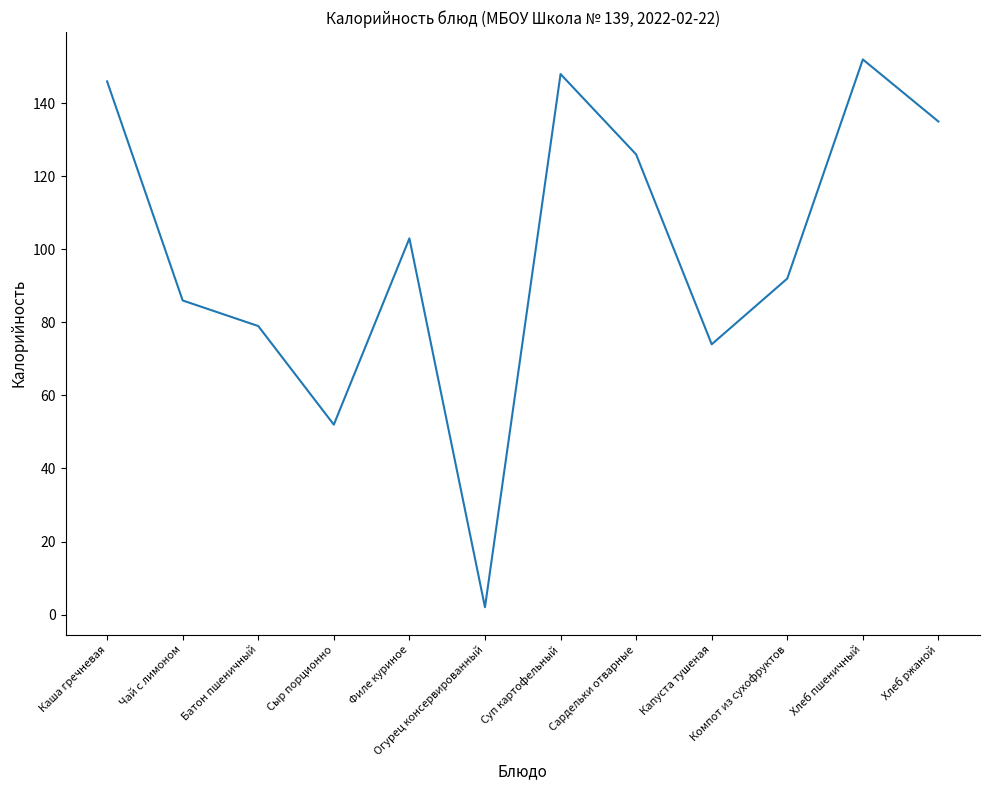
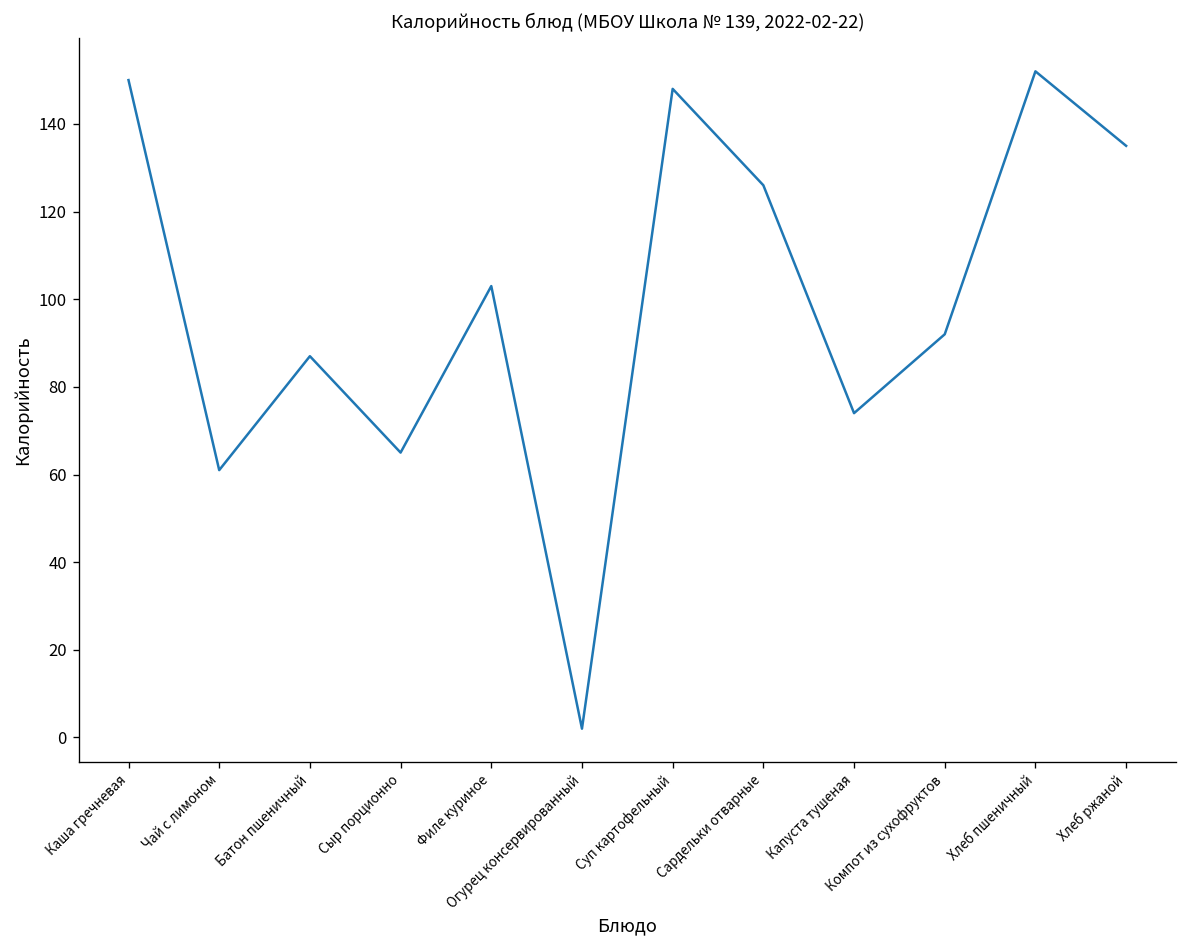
  {
-   "Каша гречневая": 146,
-   "Чай с лимоном": 86,
-   "Батон пшеничный": 79,
-   "Сыр порционно": 52,
+   "Каша гречневая": 150,
+   "Чай с лимоном": 61,
+   "Батон пшеничный": 87,
+   "Сыр порционно": 65,
    "Филе куриное": 103,
    "Огурец консервированный": 2,
    "Суп картофельный": 148,
    "Сардельки отварные": 126,
    "Капуста тушеная": 74,
    "Компот из сухофруктов": 92,
    "Хлеб пшеничный": 152,
    "Хлеб ржаной": 135
  }
